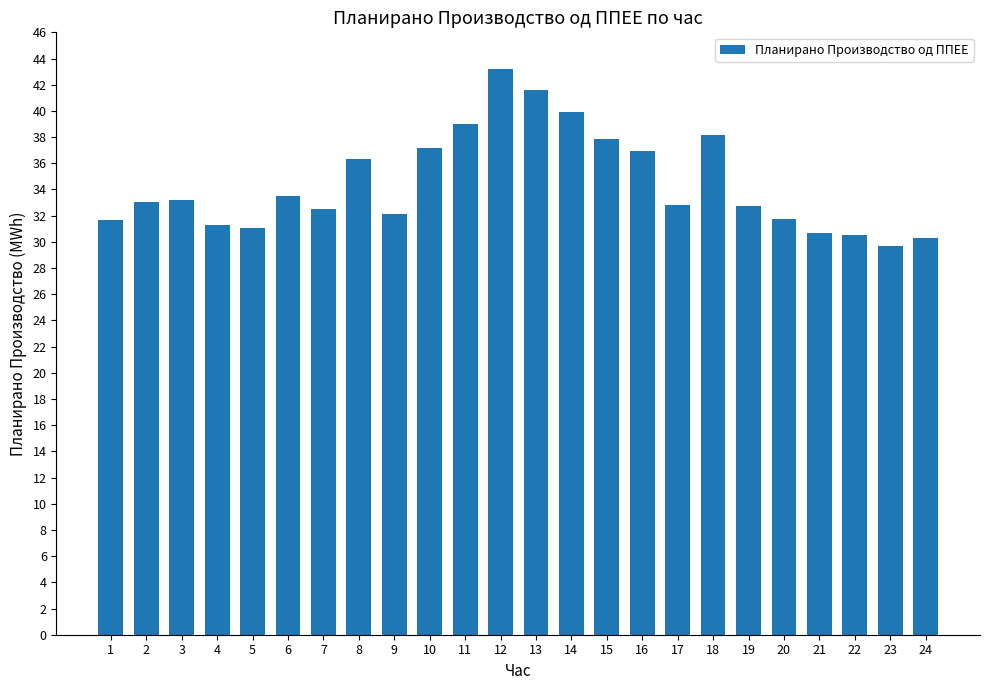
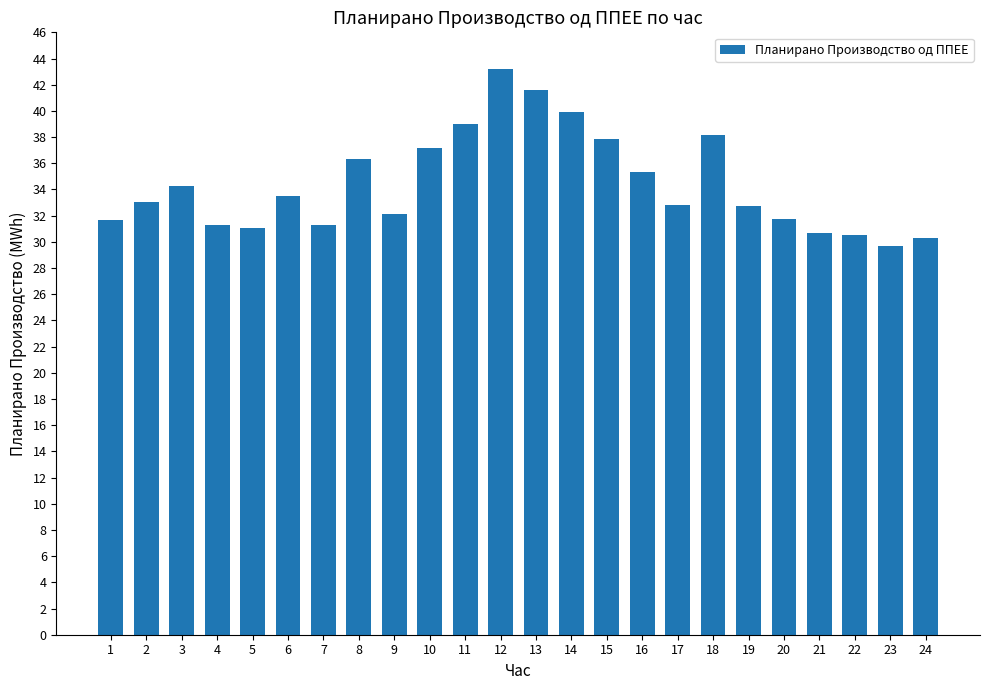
  {
    "1": 31.6,
    "2": 33.0,
-   "3": 33.2,
+   "3": 34.3,
    "4": 31.3,
    "5": 31.0,
    "6": 33.5,
-   "7": 32.5,
+   "7": 31.3,
    "8": 36.4,
    "9": 32.1,
    "10": 37.2,
    "11": 39.0,
    "12": 43.2,
    "13": 41.6,
    "14": 39.9,
    "15": 37.9,
-   "16": 36.9,
+   "16": 35.3,
    "17": 32.8,
    "18": 38.2,
    "19": 32.7,
    "20": 31.8,
    "21": 30.7,
    "22": 30.5,
    "23": 29.7,
    "24": 30.3
  }
